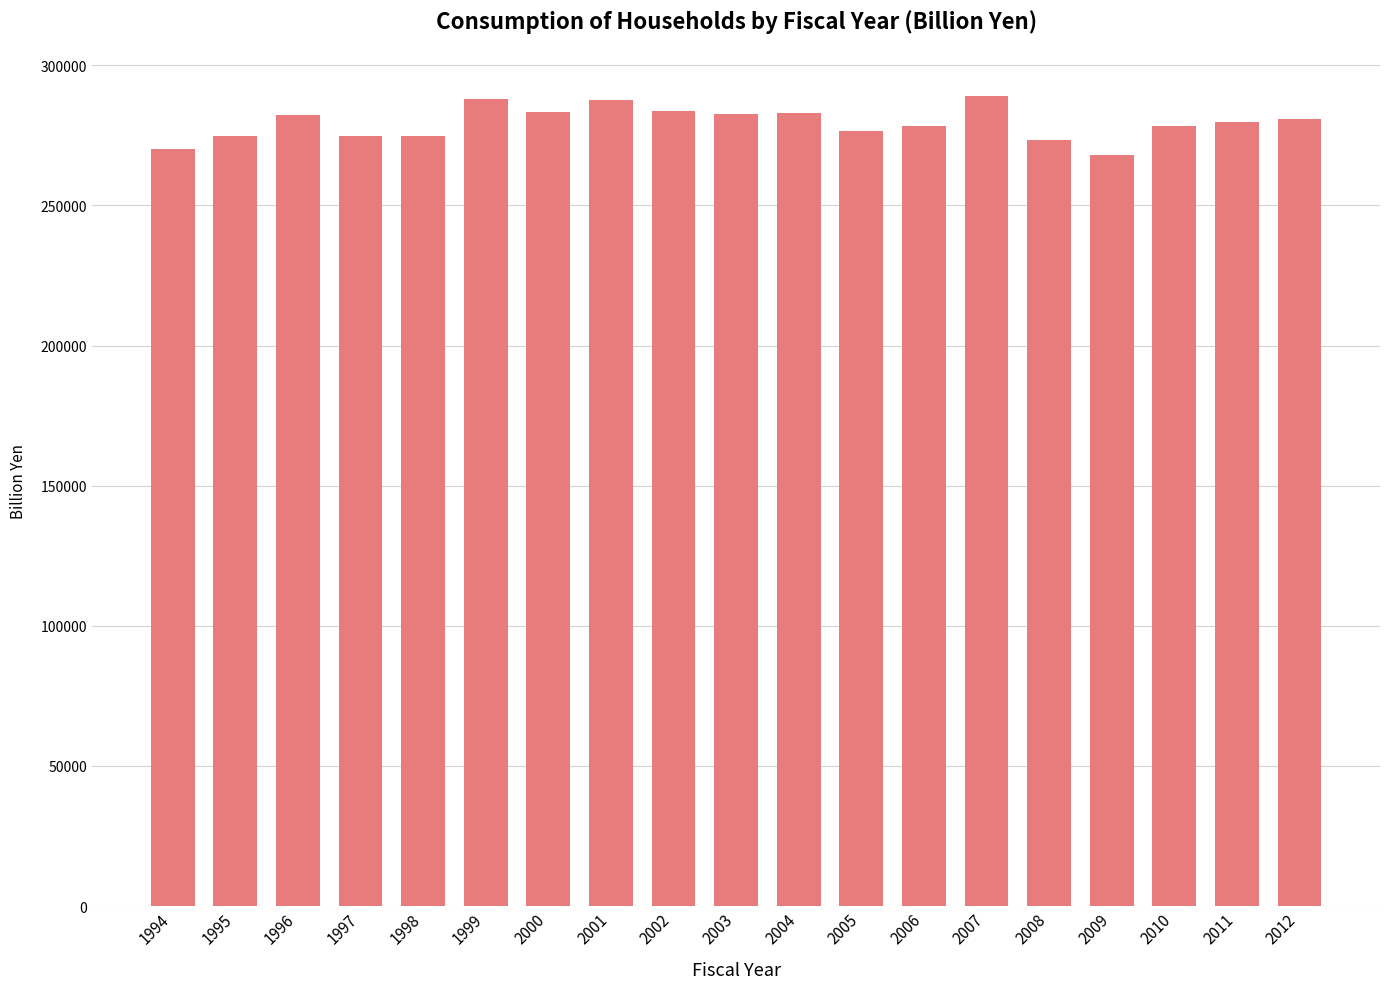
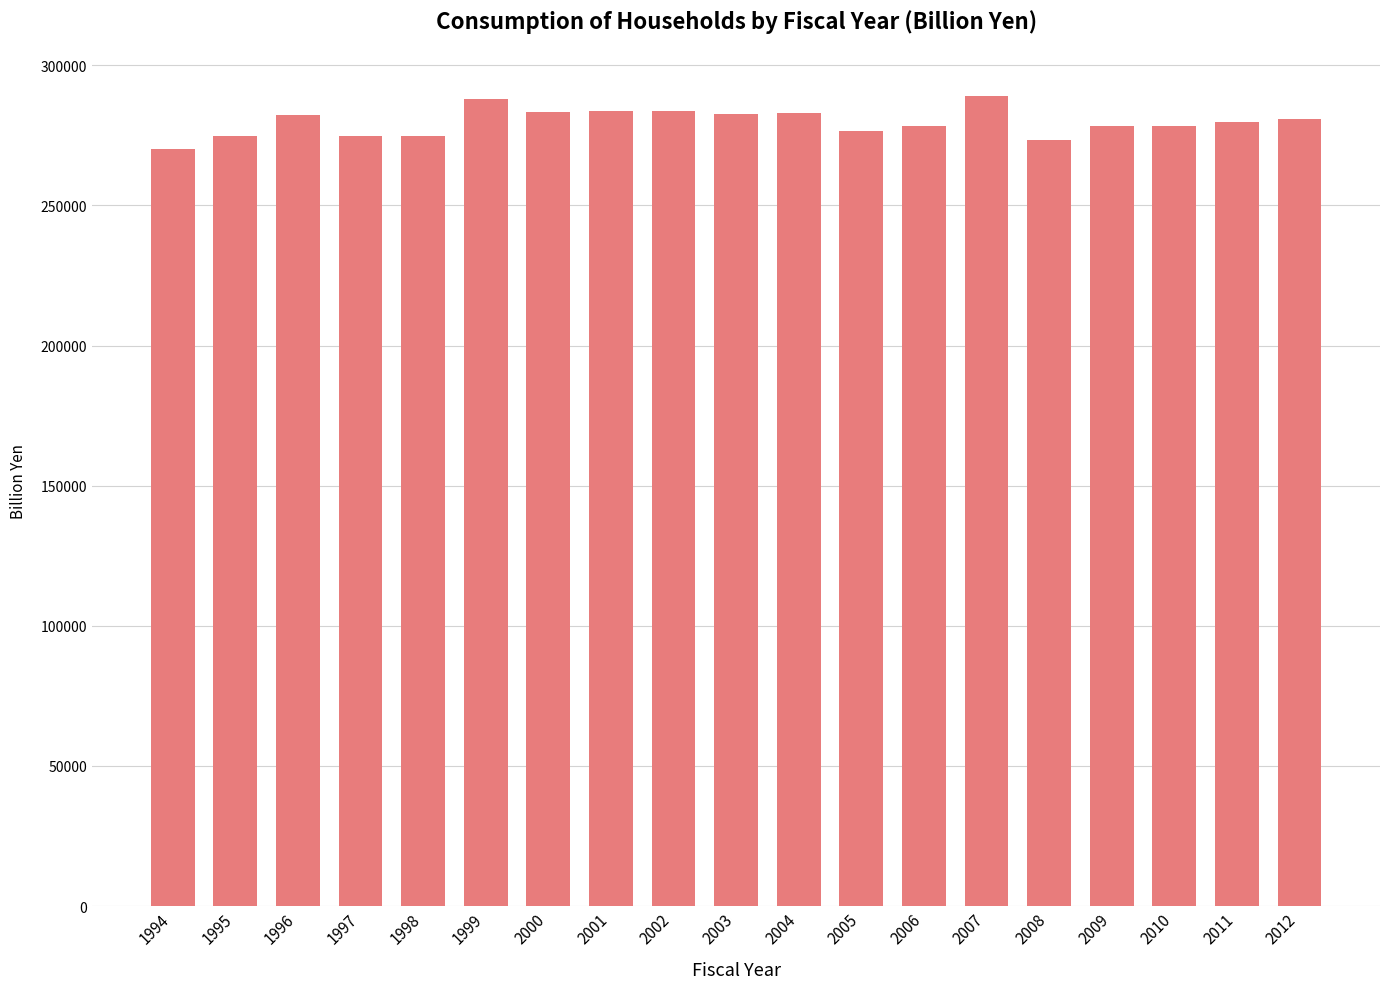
  {
    "1994": 270000,
    "1995": 275000,
    "1996": 282000,
    "1997": 275000,
    "1998": 275000,
    "1999": 288000,
    "2000": 283000,
-   "2001": 288000,
+   "2001": 284000,
    "2002": 284000,
    "2003": 283000,
    "2004": 283000,
    "2005": 276000,
    "2006": 278000,
    "2007": 289000,
    "2008": 273000,
-   "2009": 268000,
+   "2009": 278000,
    "2010": 278000,
    "2011": 280000,
    "2012": 281000
  }
